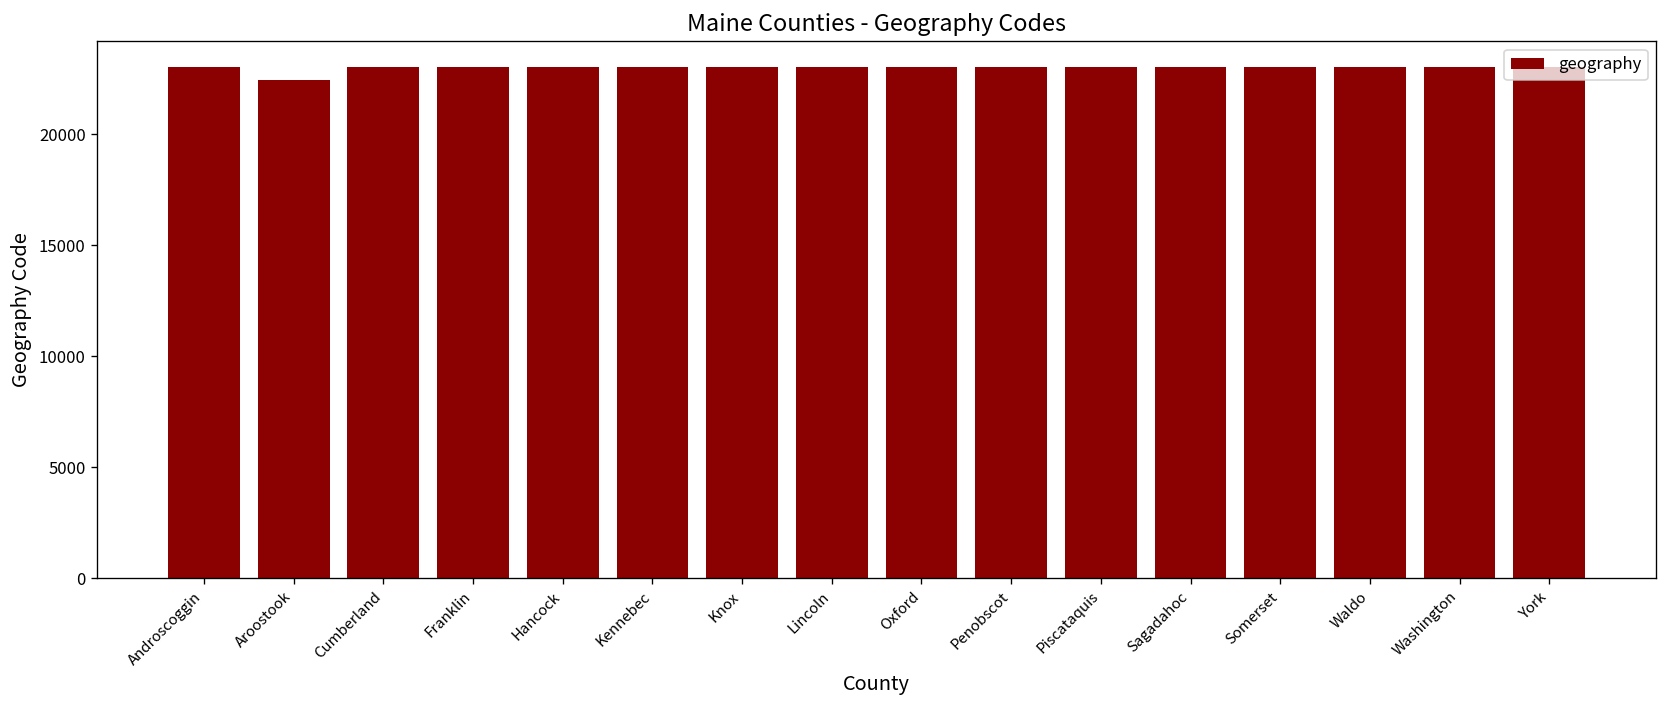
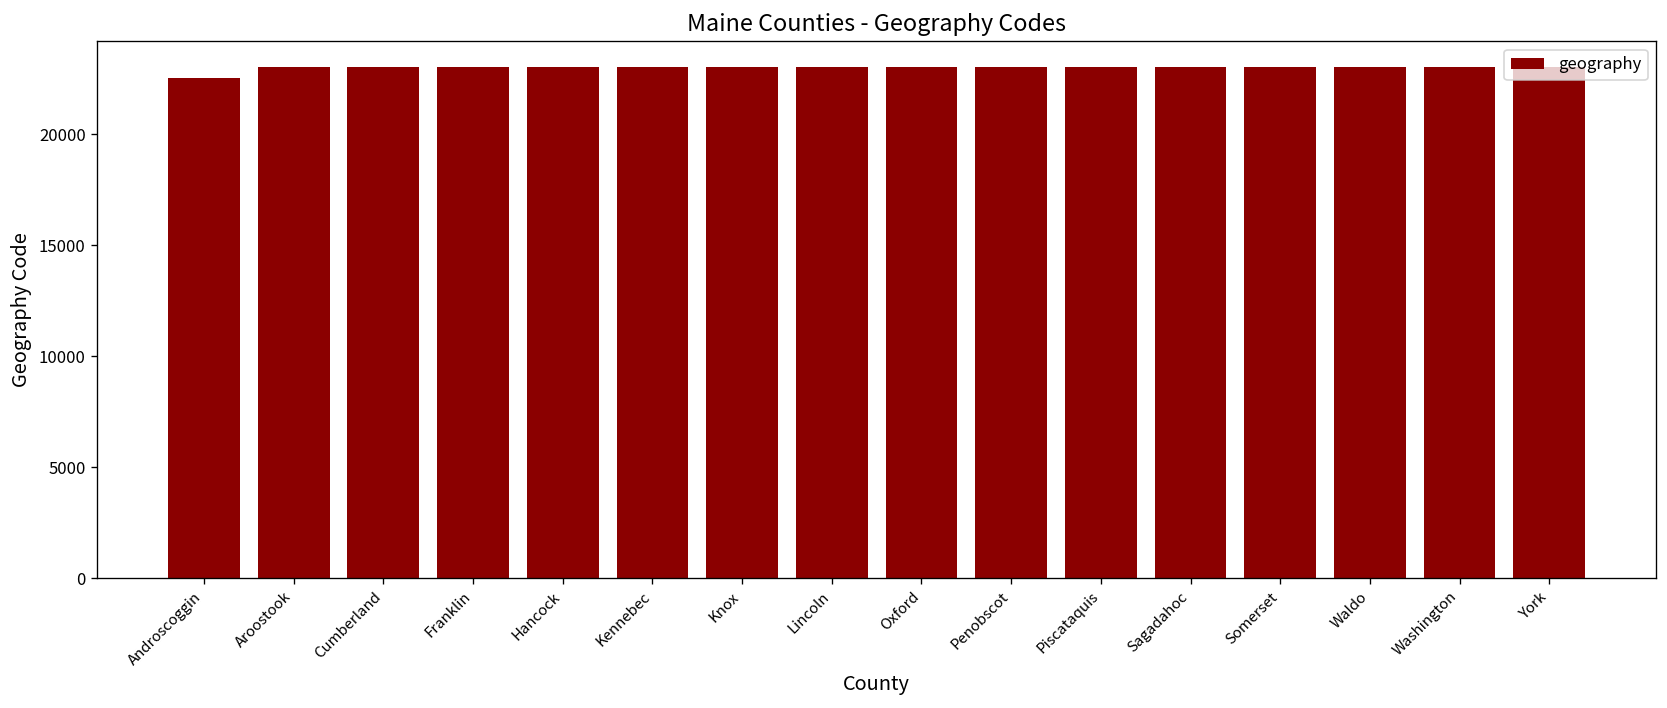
  {
-   "Androscoggin": 23000,
-   "Aroostook": 22400,
+   "Androscoggin": 22500,
+   "Aroostook": 23000,
    "Cumberland": 23000,
    "Franklin": 23000,
    "Hancock": 23000,
    "Kennebec": 23000,
    "Knox": 23000,
    "Lincoln": 23000,
    "Oxford": 23000,
    "Penobscot": 23000,
    "Piscataquis": 23000,
    "Sagadahoc": 23000,
    "Somerset": 23000,
    "Waldo": 23000,
    "Washington": 23000
  }
